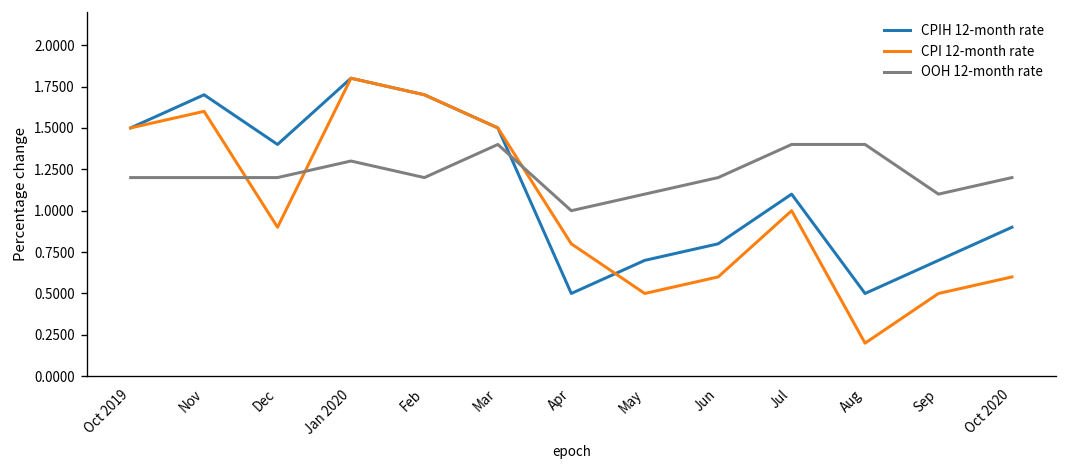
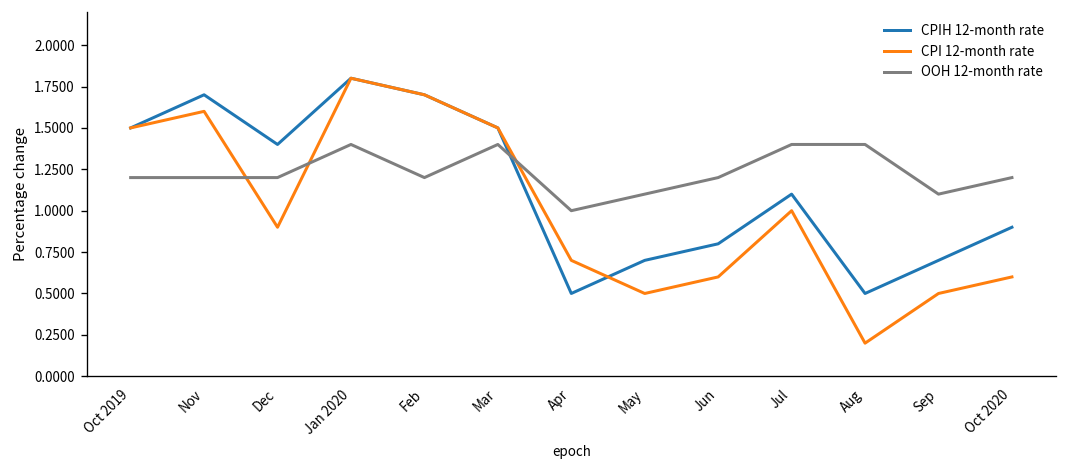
  {
    "CPIH 12-month rate": {
      "Nov": 1.7,
      "Dec": 1.4,
      "Apr": 0.5,
      "May": 0.7,
      "Jun": 0.8,
      "Jul": 1.1,
      "Aug": 0.5,
      "Sep": 0.7,
      "Oct 2020": 0.9
    },
    "CPI 12-month rate": {
      "Nov": 1.6,
      "Dec": 0.9,
-     "Apr": 0.8,
+     "Apr": 0.7,
      "May": 0.5,
      "Jun": 0.6,
      "Jul": 1.0,
      "Aug": 0.2,
      "Sep": 0.5,
      "Oct 2020": 0.6
    },
    "OOH 12-month rate": {
      "Oct 2019": 1.2,
      "Nov": 1.2,
      "Dec": 1.2,
-     "Jan 2020": 1.3,
+     "Jan 2020": 1.4,
      "Feb": 1.2,
      "Mar": 1.4,
      "Apr": 1.0,
      "May": 1.1,
      "Jun": 1.2,
      "Jul": 1.4,
      "Aug": 1.4,
      "Sep": 1.1,
      "Oct 2020": 1.2
    }
  }
